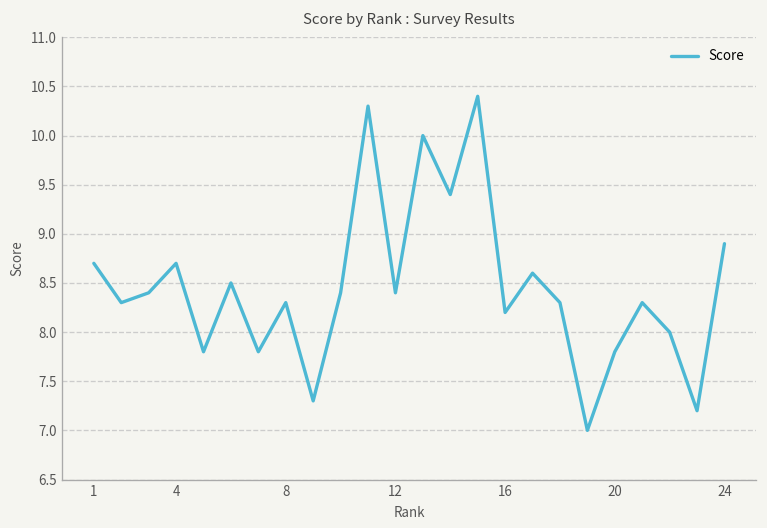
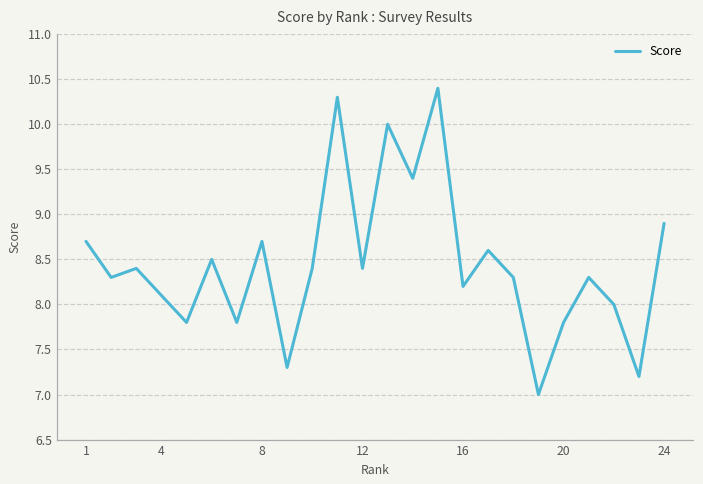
  {
    "1": 8.7,
-   "4": 8.7,
-   "8": 8.3,
+   "4": 8.1,
+   "8": 8.7,
    "12": 8.4,
    "16": 8.2,
    "20": 7.8,
    "24": 8.9
  }
